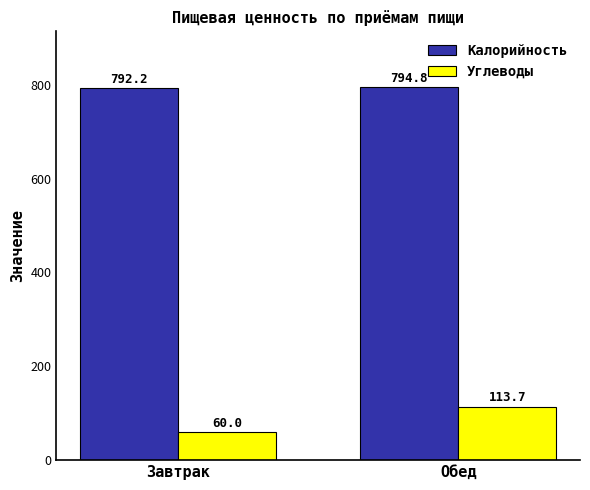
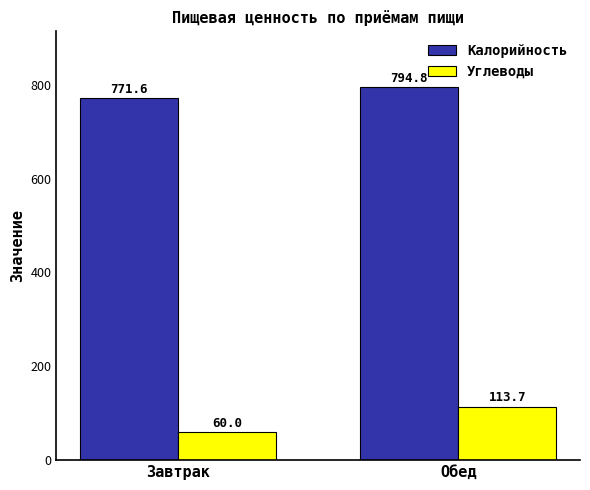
  {
    "Калорийность": {
-     "Завтрак": 792.2,
+     "Завтрак": 771.6,
      "Обед": 794.8
    },
    "Углеводы": {
      "Завтрак": 60.0,
      "Обед": 113.7
    }
  }
